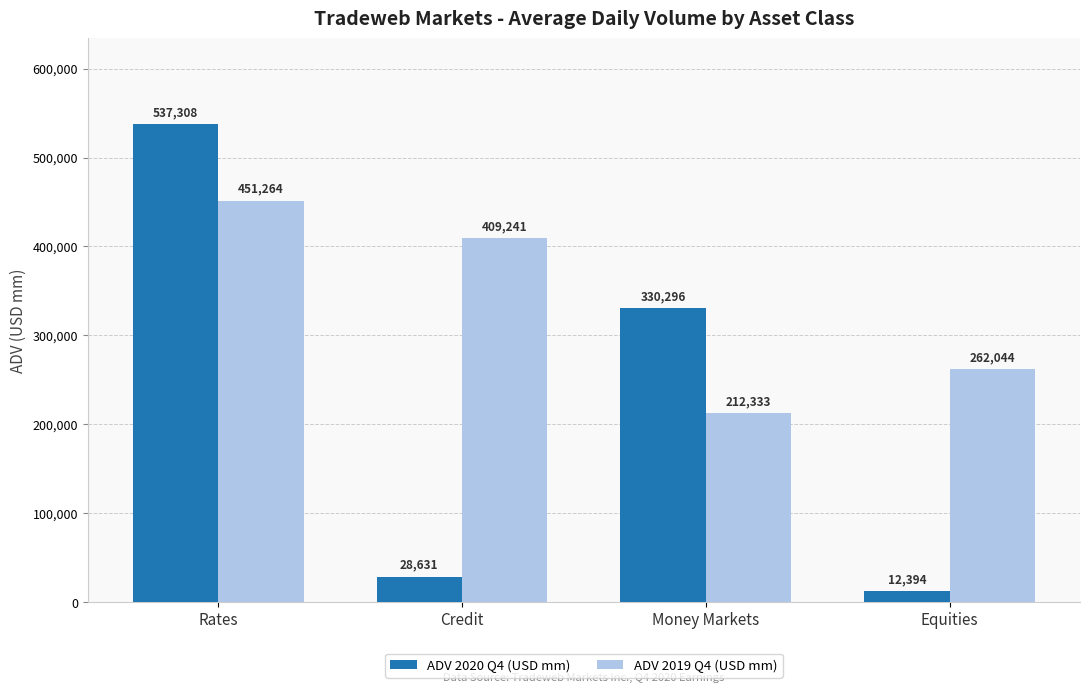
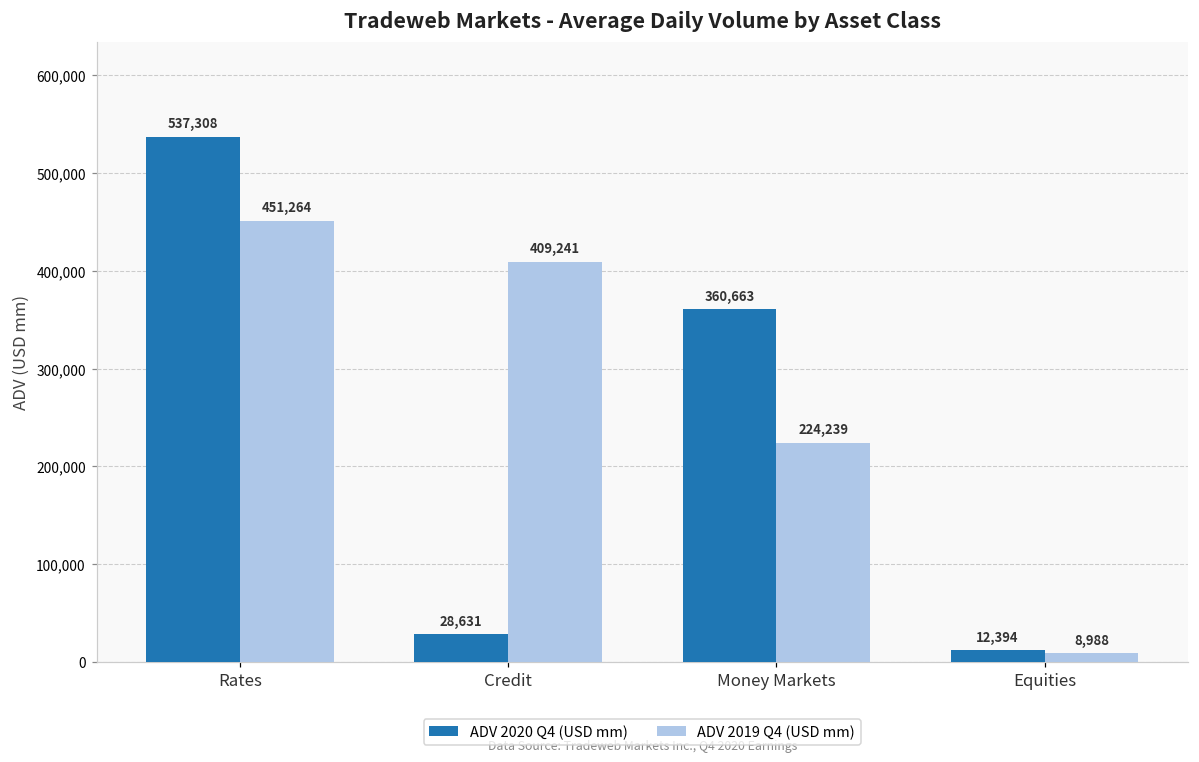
  {
    "ADV 2020 Q4 (USD mm)": {
      "Rates": "537,308",
      "Credit": "28,631",
-     "Money Markets": "330,296",
+     "Money Markets": "360,663",
      "Equities": "12,394"
    },
    "ADV 2019 Q4 (USD mm)": {
      "Rates": "451,264",
      "Credit": "409,241",
-     "Money Markets": "212,333",
-     "Equities": "262,044"
+     "Money Markets": "224,239",
+     "Equities": "8,988"
    }
  }
